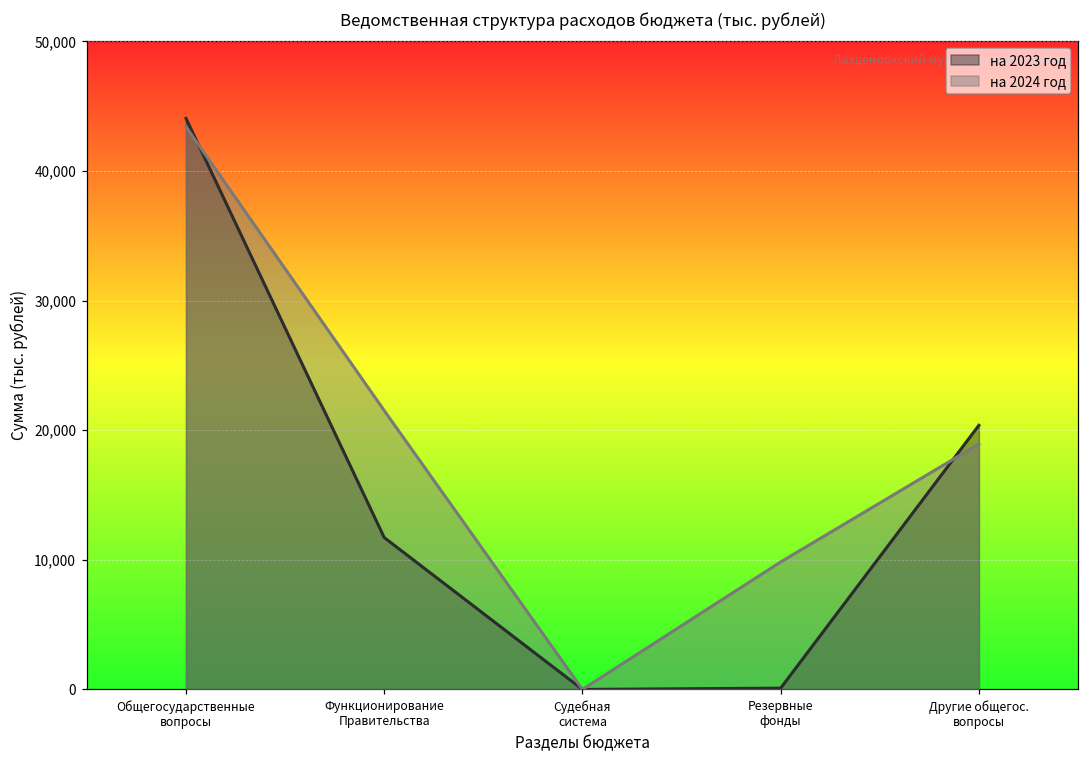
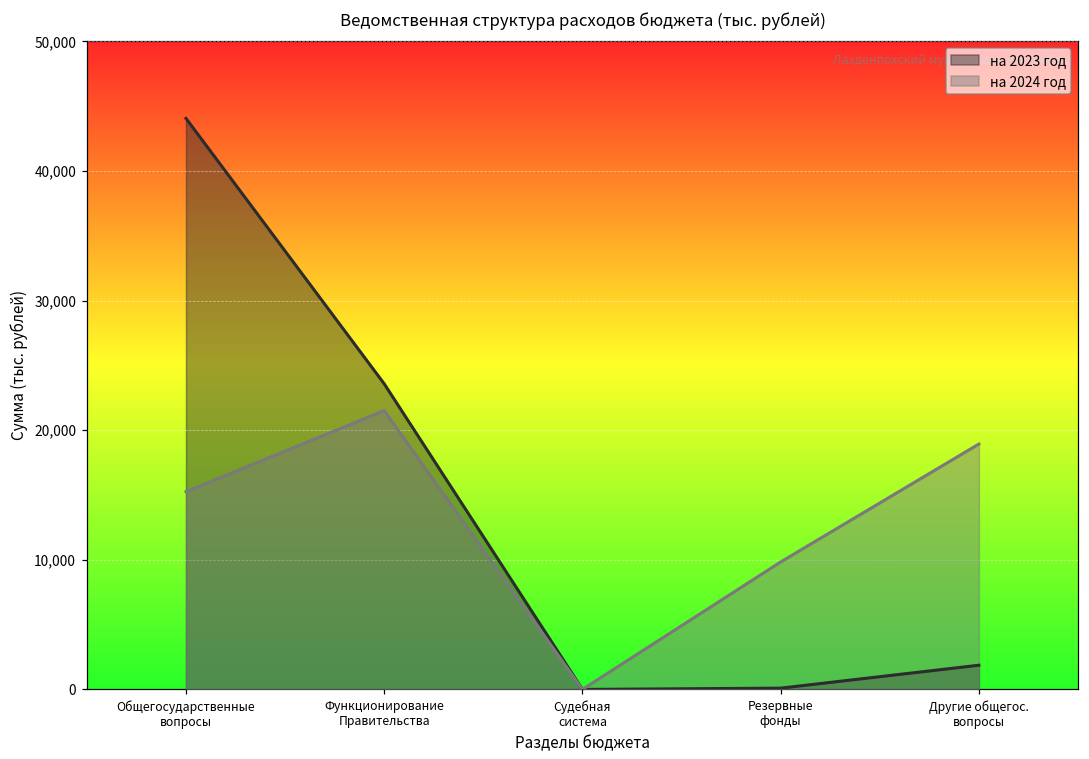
  {
    "на 2023 год": {
      "Общегосударственные вопросы": "44,100",
-     "Функционирование Правительства": "11,700",
+     "Функционирование Правительства": "23,600",
      "Резервные фонды": "100",
-     "Другие общегос. вопросы": "20,400"
+     "Другие общегос. вопросы": "1,900"
    },
    "на 2024 год": {
-     "Общегосударственные вопросы": "43,400",
+     "Общегосударственные вопросы": "15,300",
      "Функционирование Правительства": "21,500",
      "Резервные фонды": "9,800",
      "Другие общегос. вопросы": "18,900"
    }
  }
